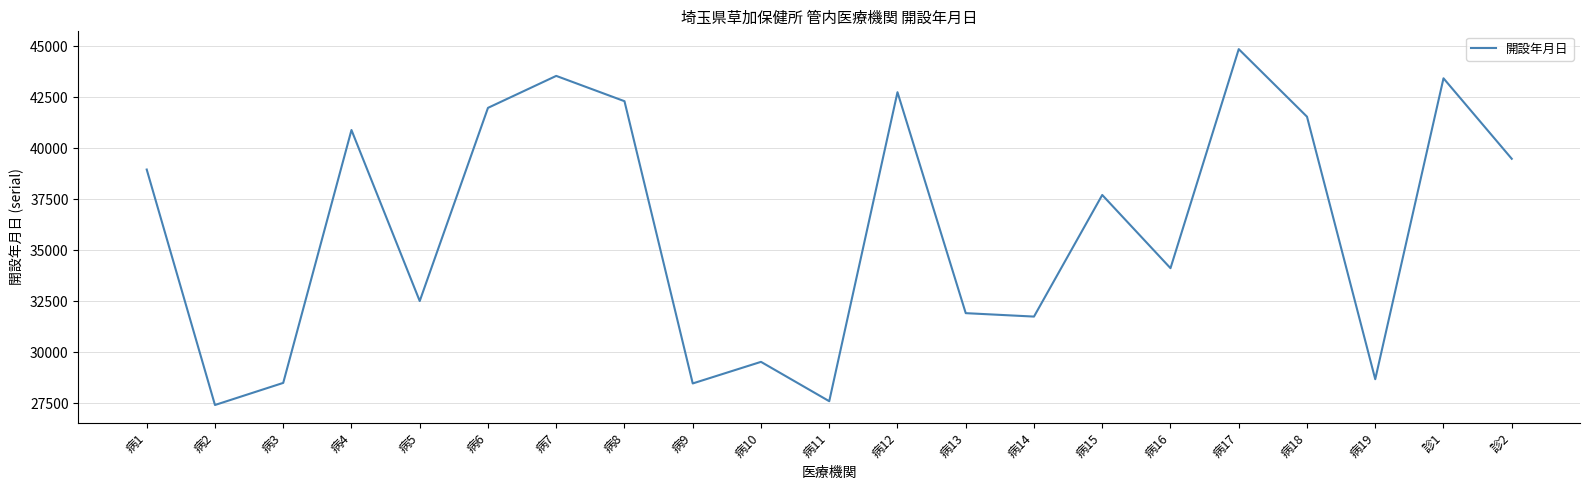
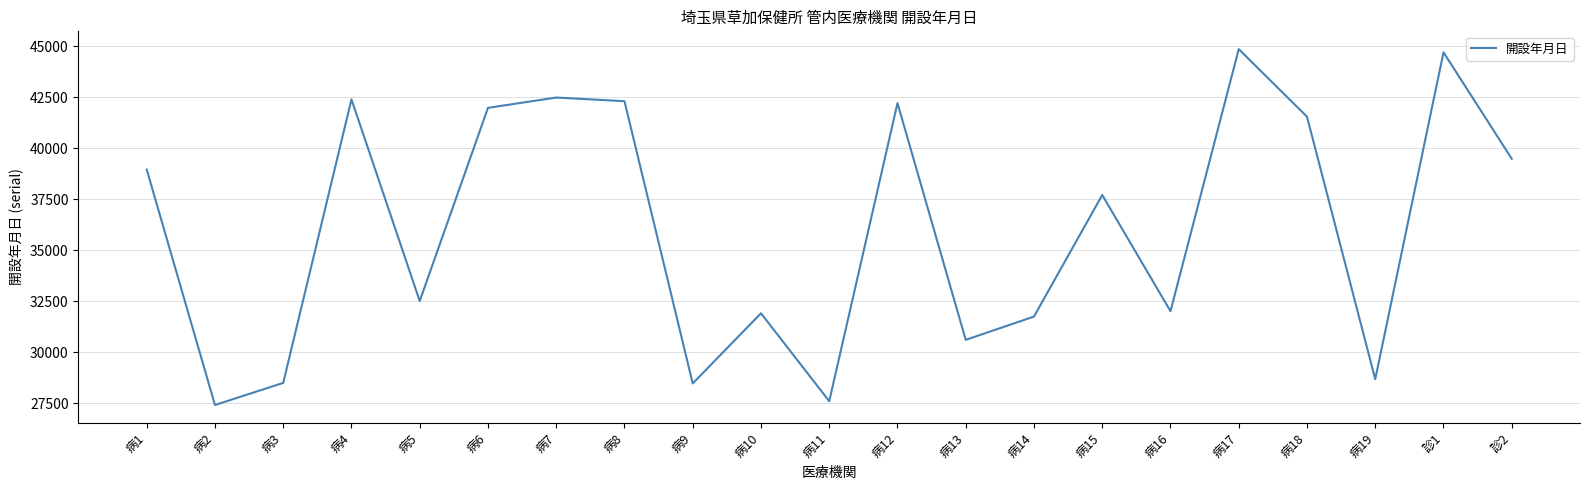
  {
    "病1": 39000,
    "病2": 27400,
    "病3": 28500,
-   "病4": 40900,
+   "病4": 42400,
    "病5": 32500,
    "病6": 42000,
-   "病7": 43600,
+   "病7": 42500,
    "病8": 42300,
    "病9": 28500,
-   "病10": 29500,
+   "病10": 31900,
    "病11": 27600,
-   "病12": 42800,
-   "病13": 31900,
+   "病12": 42200,
+   "病13": 30600,
    "病14": 31700,
    "病15": 37700,
-   "病16": 34100,
+   "病16": 32000,
    "病17": 44900,
    "病18": 41600,
    "病19": 28700,
-   "診1": 43400,
+   "診1": 44700,
    "診2": 39500
  }
